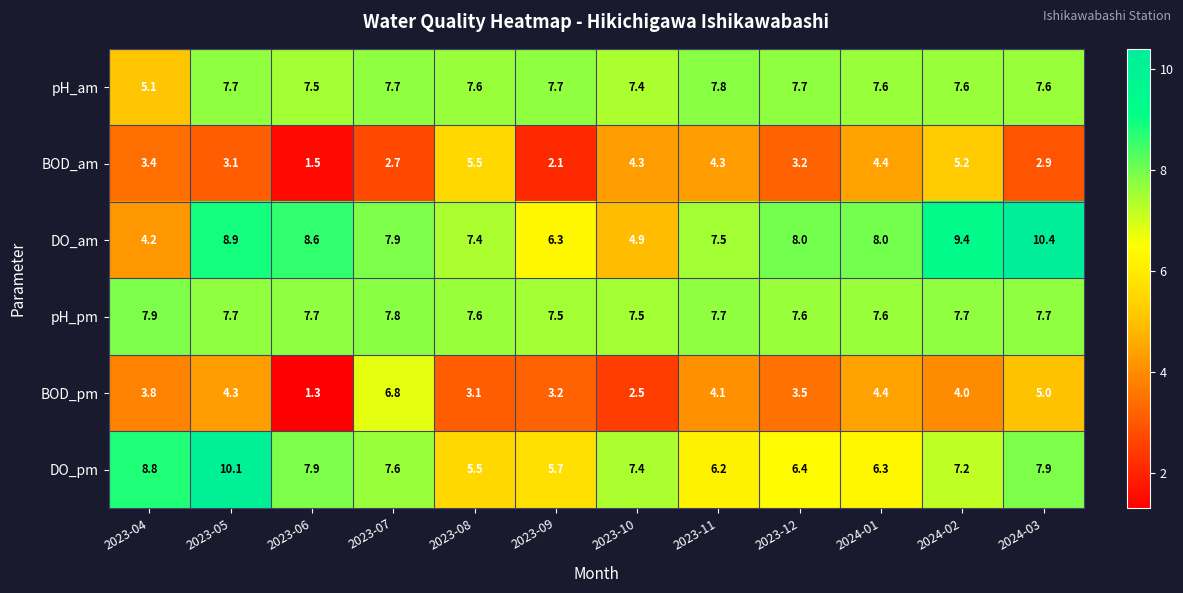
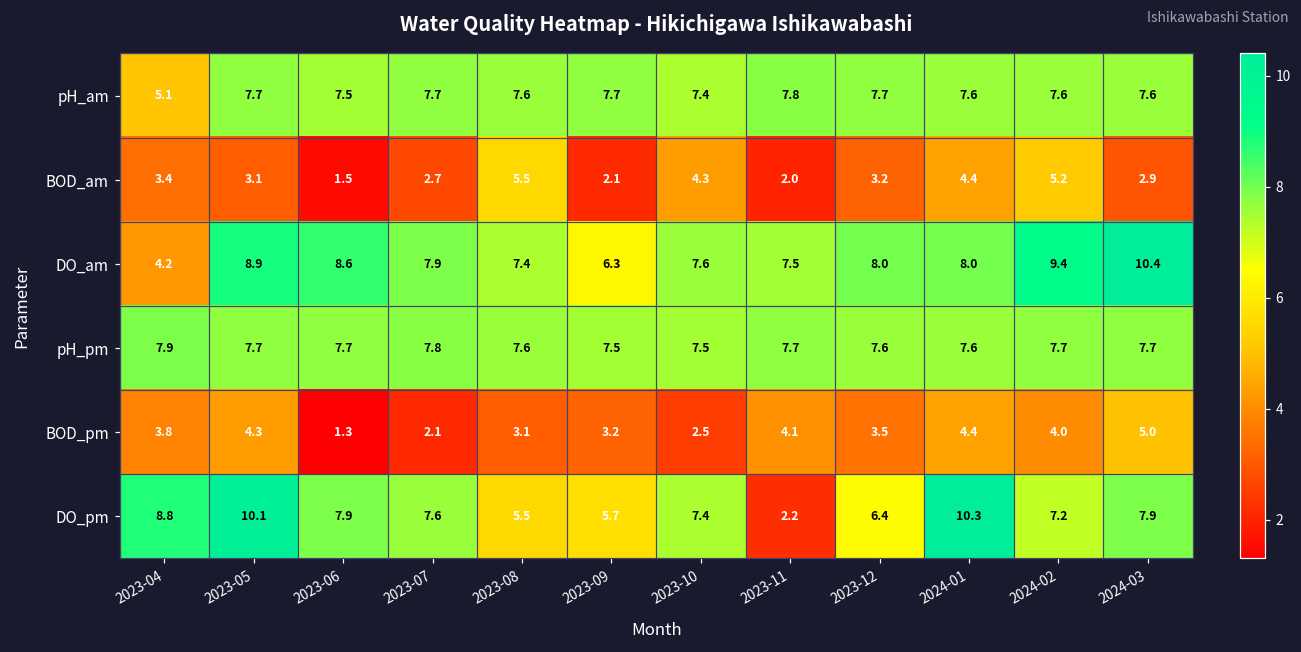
  {
    "pH_am": {
      "2023-04": 5.1,
      "2023-05": 7.7,
      "2023-06": 7.5,
      "2023-07": 7.7,
      "2023-08": 7.6,
      "2023-09": 7.7,
      "2023-10": 7.4,
      "2023-11": 7.8,
      "2023-12": 7.7,
      "2024-01": 7.6,
      "2024-02": 7.6,
      "2024-03": 7.6
    },
    "BOD_am": {
      "2023-04": 3.4,
      "2023-05": 3.1,
      "2023-06": 1.5,
      "2023-07": 2.7,
      "2023-08": 5.5,
      "2023-09": 2.1,
      "2023-10": 4.3,
-     "2023-11": 4.3,
+     "2023-11": 2.0,
      "2023-12": 3.2,
      "2024-01": 4.4,
      "2024-02": 5.2,
      "2024-03": 2.9
    },
    "DO_am": {
      "2023-04": 4.2,
      "2023-05": 8.9,
      "2023-06": 8.6,
      "2023-07": 7.9,
      "2023-08": 7.4,
      "2023-09": 6.3,
-     "2023-10": 4.9,
+     "2023-10": 7.6,
      "2023-11": 7.5,
      "2023-12": 8.0,
      "2024-01": 8.0,
      "2024-02": 9.4,
      "2024-03": 10.4
    },
    "pH_pm": {
      "2023-04": 7.9,
      "2023-05": 7.7,
      "2023-06": 7.7,
      "2023-07": 7.8,
      "2023-08": 7.6,
      "2023-09": 7.5,
      "2023-10": 7.5,
      "2023-11": 7.7,
      "2023-12": 7.6,
      "2024-01": 7.6,
      "2024-02": 7.7,
      "2024-03": 7.7
    },
    "BOD_pm": {
      "2023-04": 3.8,
      "2023-05": 4.3,
      "2023-06": 1.3,
-     "2023-07": 6.8,
+     "2023-07": 2.1,
      "2023-08": 3.1,
      "2023-09": 3.2,
      "2023-10": 2.5,
      "2023-11": 4.1,
      "2023-12": 3.5,
      "2024-01": 4.4,
      "2024-02": 4.0,
      "2024-03": 5.0
    },
    "DO_pm": {
      "2023-04": 8.8,
      "2023-05": 10.1,
      "2023-06": 7.9,
      "2023-07": 7.6,
      "2023-08": 5.5,
      "2023-09": 5.7,
      "2023-10": 7.4,
-     "2023-11": 6.2,
+     "2023-11": 2.2,
      "2023-12": 6.4,
-     "2024-01": 6.3,
+     "2024-01": 10.3,
      "2024-02": 7.2,
      "2024-03": 7.9
    }
  }
